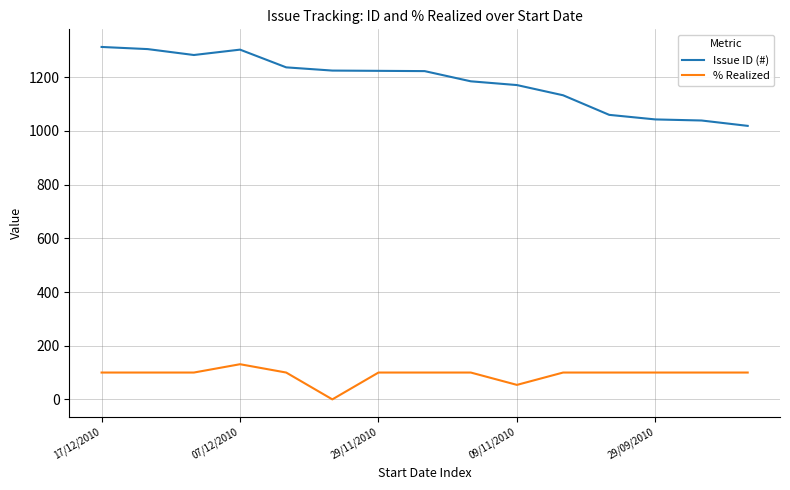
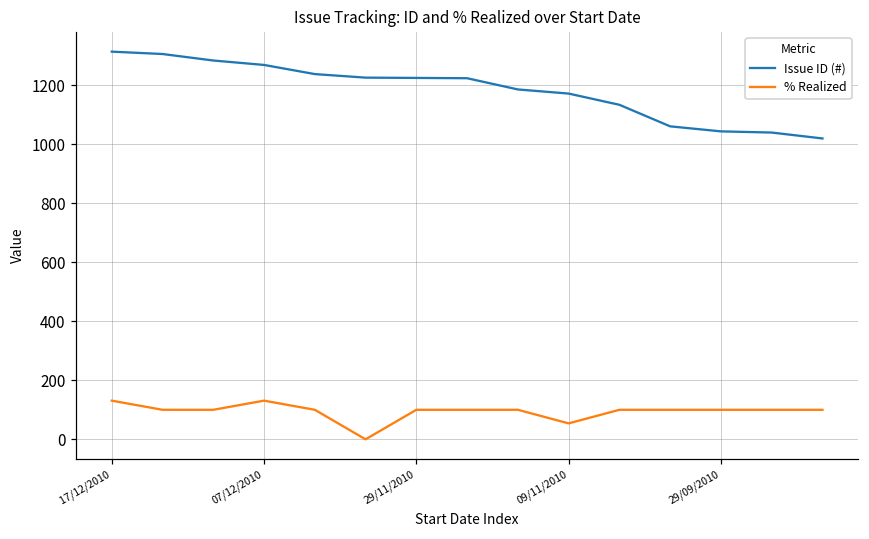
  {
    "Issue ID (#)": {
      "17/12/2010": 1310,
-     "07/12/2010": 1300,
+     "07/12/2010": 1270,
      "09/11/2010": 1170
    },
    "% Realized": {
-     "17/12/2010": 100,
+     "17/12/2010": 130,
      "07/12/2010": 130,
      "09/11/2010": 50
    }
  }
